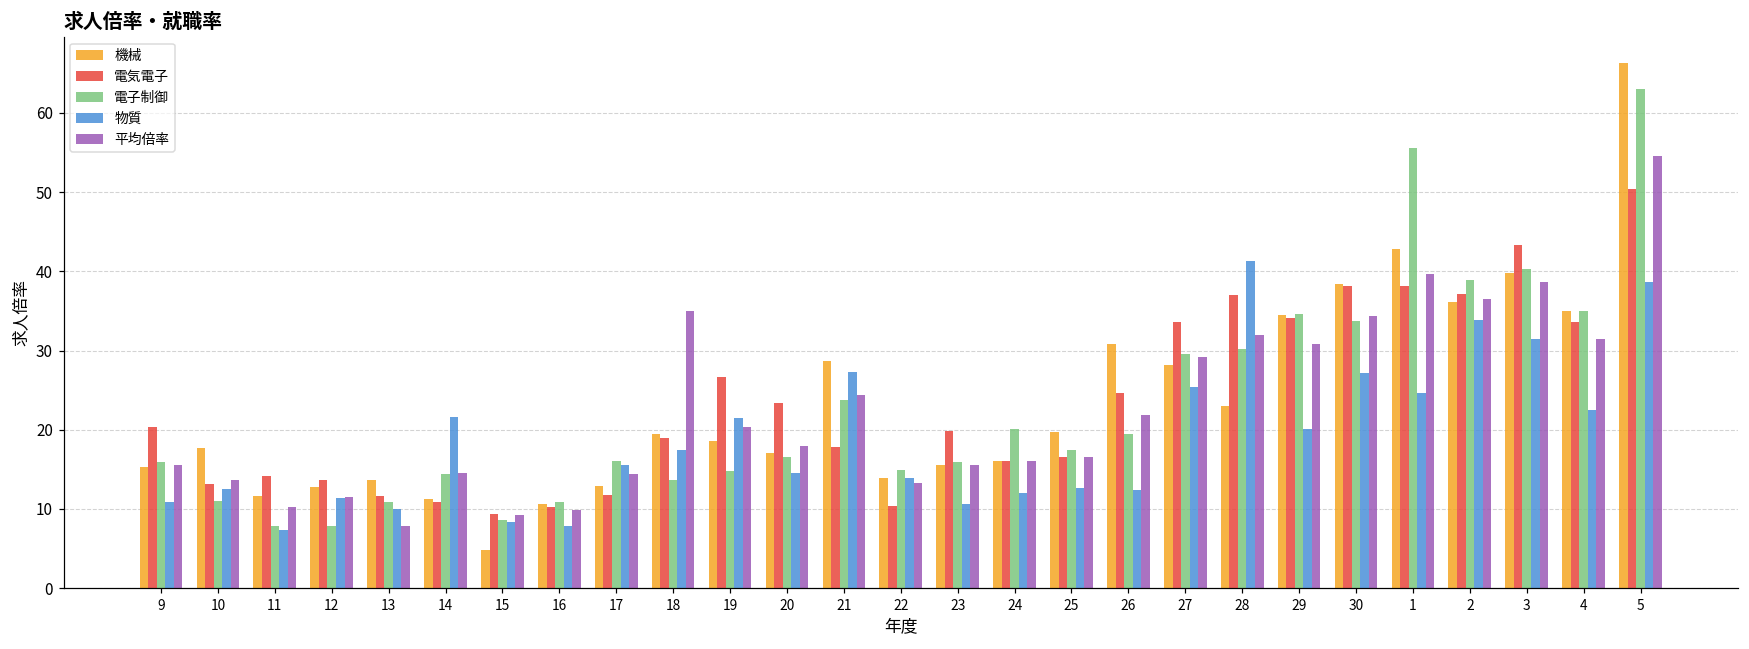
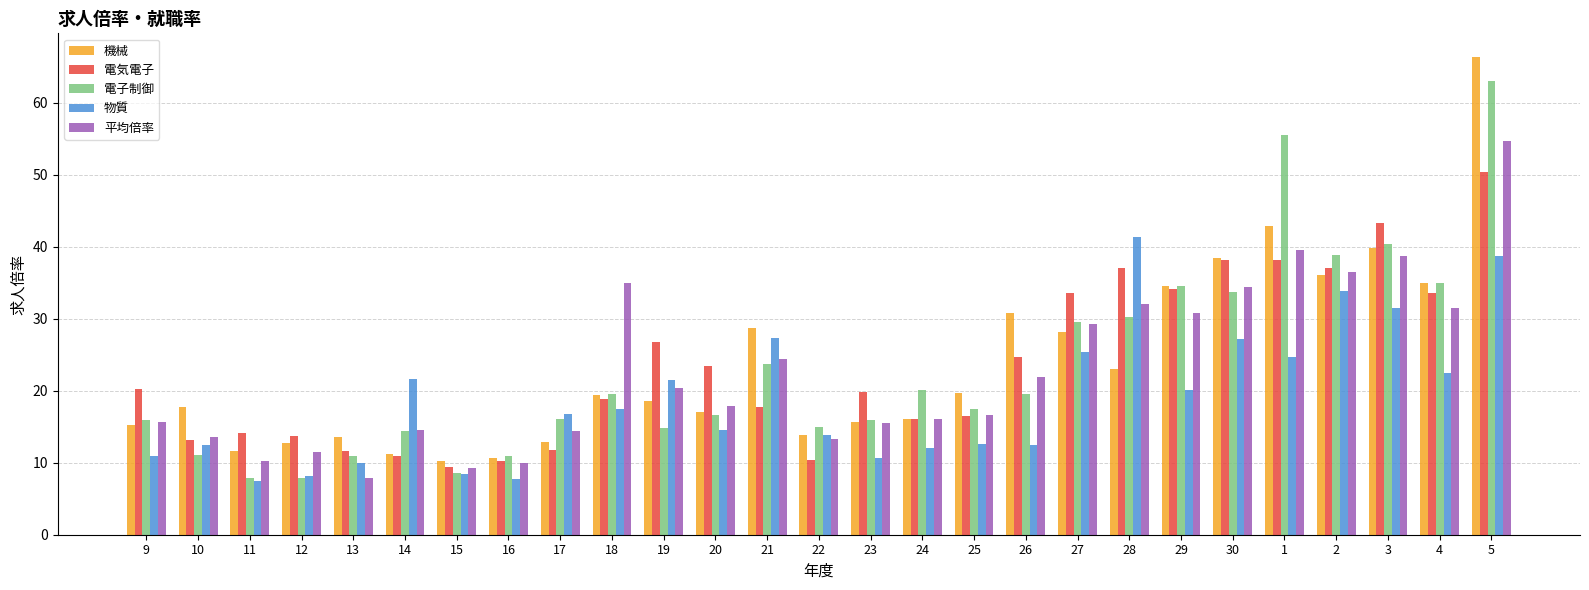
  {
    "機械": {
      "9": 15,
      "10": 18,
      "11": 12,
      "12": 13,
      "13": 14,
      "14": 11,
-     "15": 5,
+     "15": 10,
      "16": 11,
      "17": 13,
      "18": 19,
      "19": 19,
      "20": 17,
      "21": 29,
      "22": 14,
      "23": 16,
      "24": 16,
      "25": 20,
      "26": 31,
      "27": 28,
      "28": 23,
      "29": 35,
      "30": 38,
      "1": 43,
      "2": 36,
      "3": 40,
      "4": 35,
      "5": 66
    },
    "電気電子": {
      "9": 20,
      "10": 13,
      "11": 14,
      "12": 14,
      "13": 12,
      "14": 11,
      "15": 9,
      "16": 10,
      "17": 12,
      "18": 19,
      "19": 27,
      "20": 23,
      "21": 18,
      "22": 10,
      "23": 20,
      "24": 16,
      "25": 17,
      "26": 25,
      "27": 34,
      "28": 37,
      "29": 34,
      "30": 38,
      "1": 38,
      "2": 37,
      "3": 43,
      "4": 34,
      "5": 50
    },
    "電子制御": {
      "9": 16,
      "10": 11,
      "11": 8,
      "12": 8,
      "13": 11,
      "14": 14,
      "15": 9,
      "16": 11,
      "17": 16,
-     "18": 14,
+     "18": 20,
      "19": 15,
      "20": 17,
      "21": 24,
      "22": 15,
      "23": 16,
      "24": 20,
      "25": 18,
      "26": 20,
      "27": 30,
      "28": 30,
      "29": 35,
      "30": 34,
      "1": 56,
      "2": 39,
      "3": 40,
      "4": 35,
      "5": 63
    },
    "物質": {
      "9": 11,
      "10": 13,
      "11": 7,
-     "12": 11,
+     "12": 8,
      "13": 10,
      "14": 22,
      "15": 8,
      "16": 8,
-     "17": 16,
+     "17": 17,
      "18": 18,
      "19": 22,
      "20": 15,
      "21": 27,
      "22": 14,
      "23": 11,
      "24": 12,
      "25": 13,
      "26": 12,
      "27": 25,
      "28": 41,
      "29": 20,
      "30": 27,
      "1": 25,
      "2": 34,
      "3": 32,
      "4": 23,
      "5": 39
    },
    "平均倍率": {
      "9": 16,
      "10": 14,
      "11": 10,
      "12": 12,
      "13": 8,
      "14": 15,
      "15": 9,
      "16": 10,
      "17": 14,
      "18": 35,
      "19": 20,
      "20": 18,
      "21": 24,
      "22": 13,
      "23": 16,
      "24": 16,
      "25": 17,
      "26": 22,
      "27": 29,
      "28": 32,
      "29": 31,
      "30": 34,
      "1": 40,
      "2": 37,
      "3": 39,
      "4": 32,
      "5": 55
    }
  }
